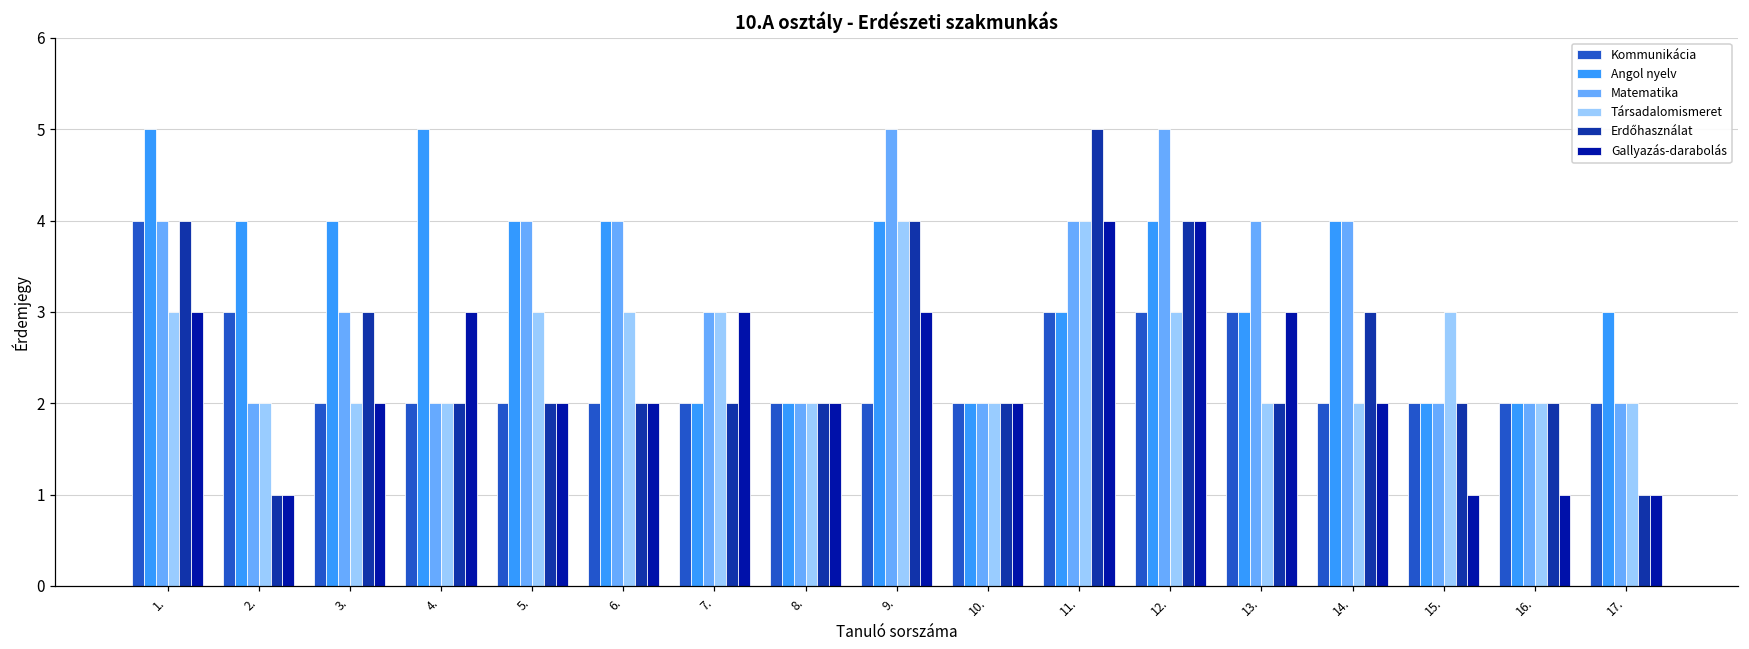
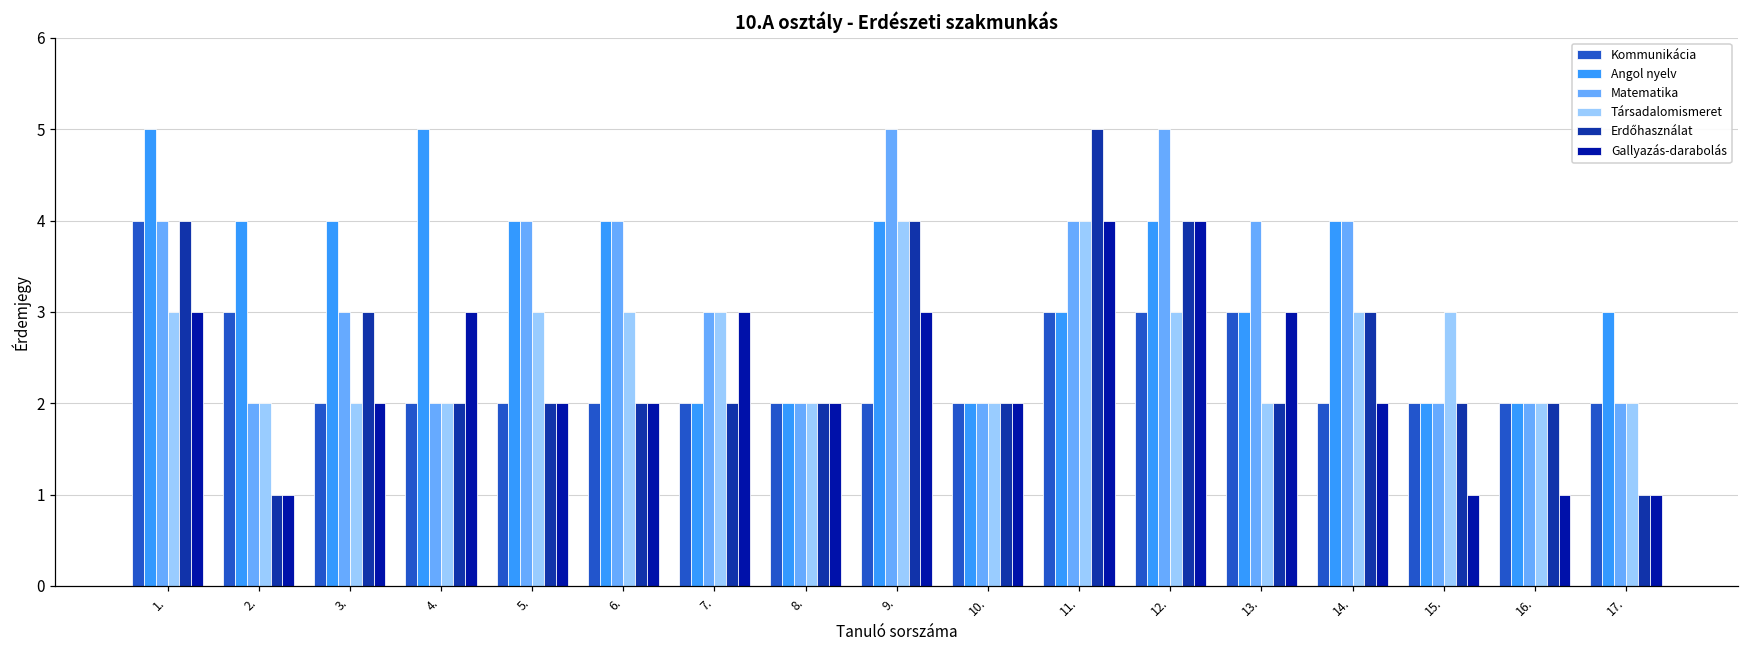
  {
    "Társadalomismeret": {
      "1.": 3,
      "2.": 2,
      "3.": 2,
      "4.": 2,
      "5.": 3,
      "6.": 3,
      "7.": 3,
      "8.": 2,
      "9.": 4,
      "10.": 2,
      "11.": 4,
      "12.": 3,
      "13.": 2,
-     "14.": 2,
+     "14.": 3,
      "15.": 3,
      "16.": 2,
      "17.": 2
    }
  }
